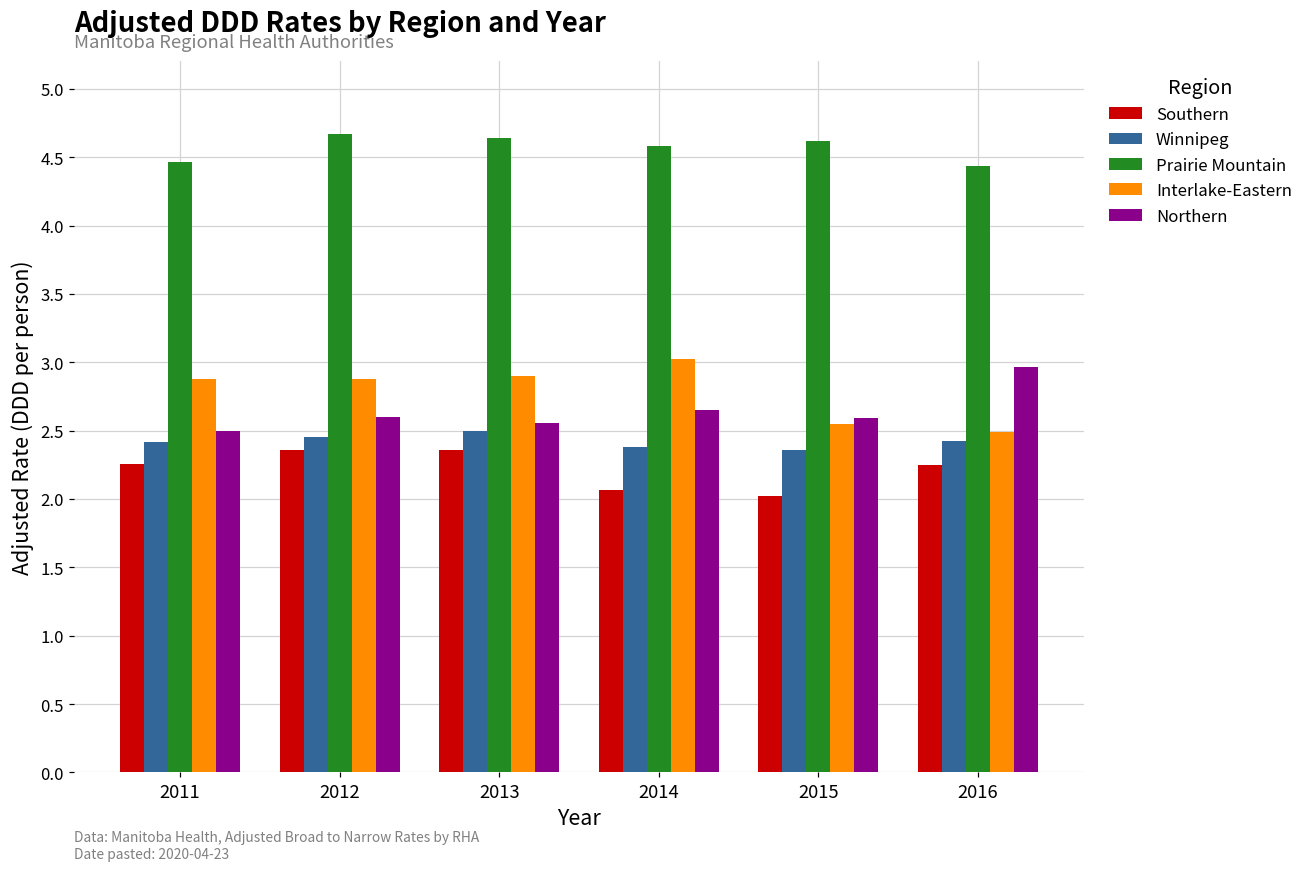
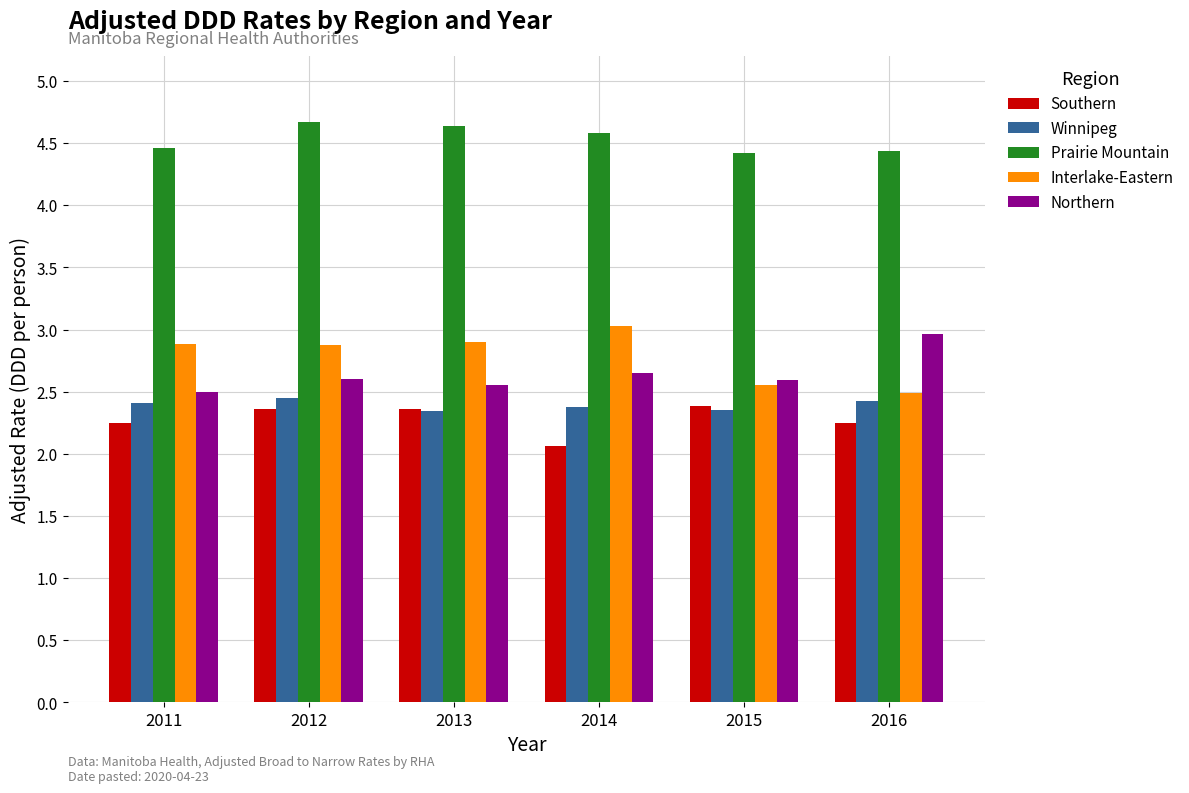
  {
    "Southern": {
      "2011": 2.25,
      "2012": 2.36,
      "2013": 2.36,
      "2014": 2.07,
-     "2015": 2.02,
+     "2015": 2.39,
      "2016": 2.25
    },
    "Winnipeg": {
      "2011": 2.41,
      "2012": 2.45,
-     "2013": 2.49,
+     "2013": 2.34,
      "2014": 2.38,
      "2015": 2.36,
      "2016": 2.43
    },
    "Prairie Mountain": {
      "2011": 4.46,
      "2012": 4.67,
      "2013": 4.64,
      "2014": 4.58,
-     "2015": 4.62,
+     "2015": 4.42,
      "2016": 4.44
    },
    "Interlake-Eastern": {
      "2011": 2.88,
      "2012": 2.88,
      "2013": 2.90,
      "2014": 3.03,
      "2015": 2.55,
      "2016": 2.49
    },
    "Northern": {
      "2011": 2.50,
      "2012": 2.60,
      "2013": 2.56,
      "2014": 2.65,
      "2015": 2.59,
      "2016": 2.96
    }
  }
